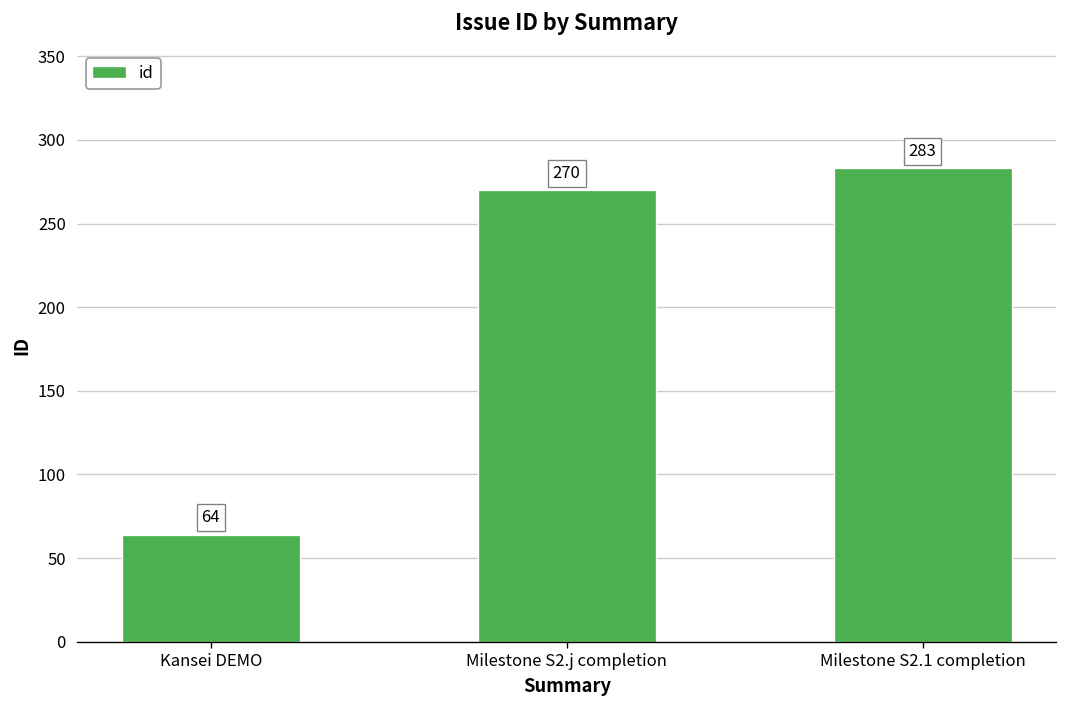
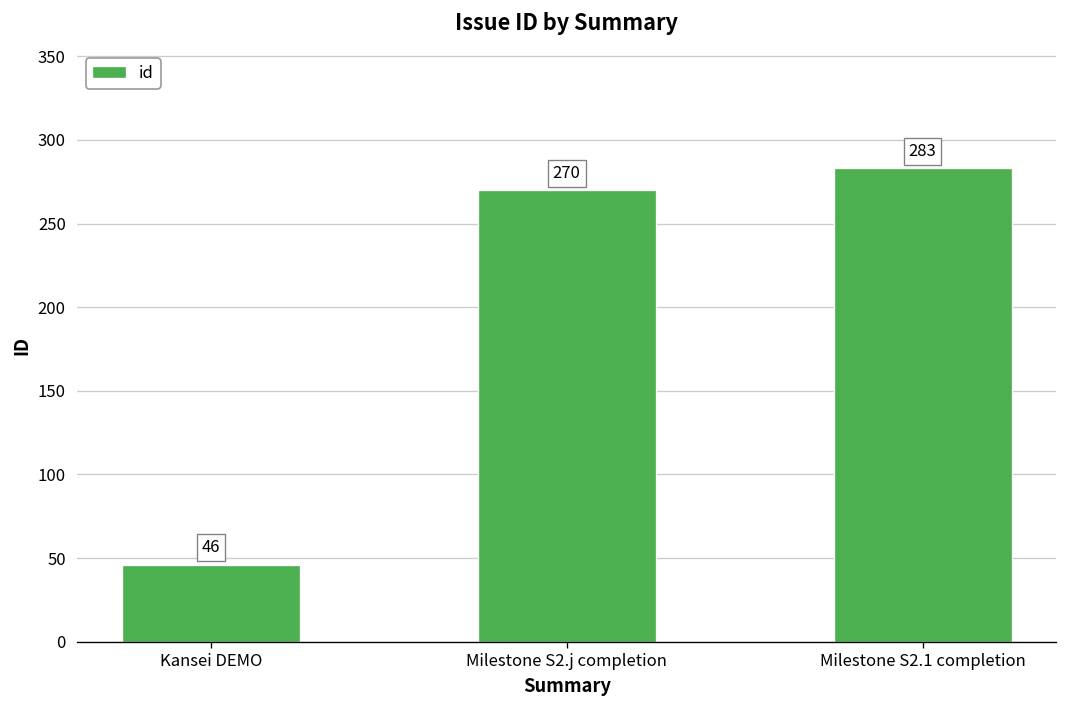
  {
-   "Kansei DEMO": 64
+   "Kansei DEMO": 46
  }
